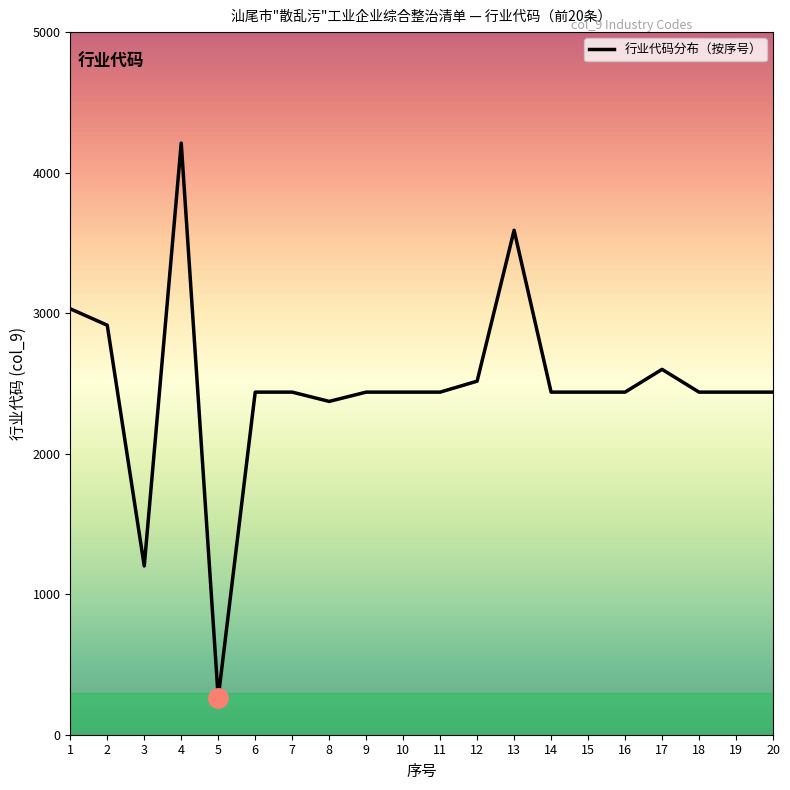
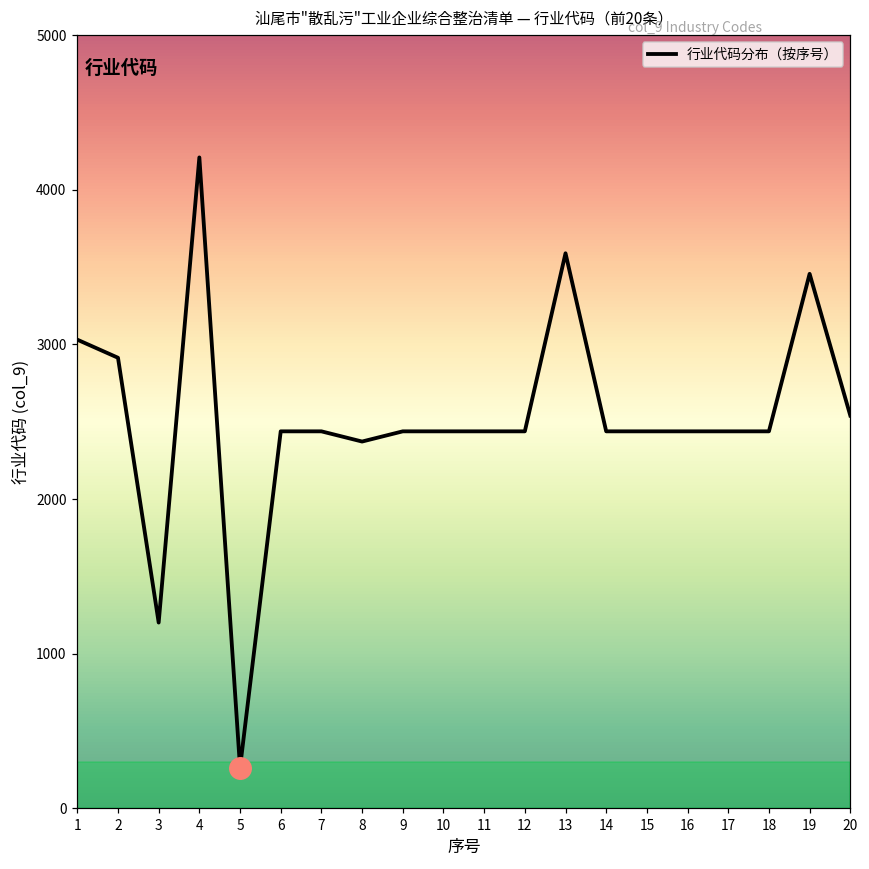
  {
    "行业代码分布（按序号）": {
      "1": 3030,
      "2": 2910,
      "3": 1200,
      "4": 4210,
      "6": 2440,
      "7": 2440,
      "8": 2370,
      "9": 2440,
      "10": 2440,
      "11": 2440,
-     "12": 2520,
+     "12": 2440,
      "13": 3590,
      "14": 2440,
      "15": 2440,
      "16": 2440,
-     "17": 2600,
+     "17": 2440,
      "18": 2440,
-     "19": 2440,
-     "20": 2440
+     "19": 3460,
+     "20": 2540
    }
  }
